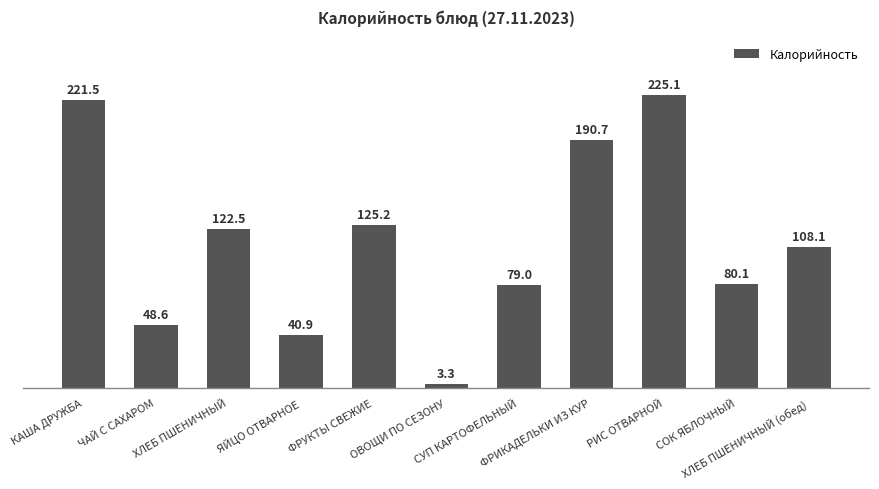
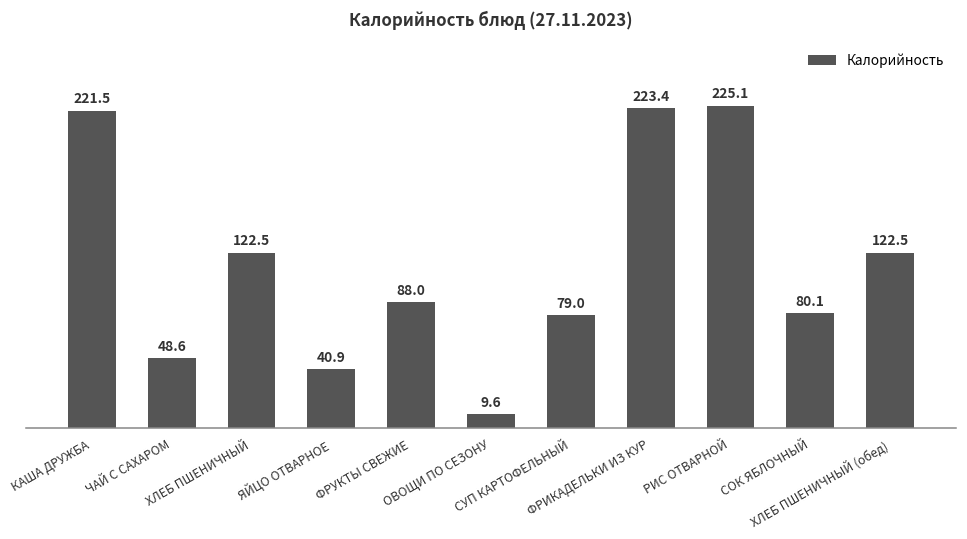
  {
    "КАША ДРУЖБА": 221.5,
    "ЧАЙ С САХАРОМ": 48.6,
    "ХЛЕБ ПШЕНИЧНЫЙ": 122.5,
    "ЯЙЦО ОТВАРНОЕ": 40.9,
-   "ФРУКТЫ СВЕЖИЕ": 125.2,
-   "ОВОЩИ ПО СЕЗОНУ": 3.3,
+   "ФРУКТЫ СВЕЖИЕ": 88.0,
+   "ОВОЩИ ПО СЕЗОНУ": 9.6,
    "СУП КАРТОФЕЛЬНЫЙ": 79.0,
-   "ФРИКАДЕЛЬКИ ИЗ КУР": 190.7,
+   "ФРИКАДЕЛЬКИ ИЗ КУР": 223.4,
    "РИС ОТВАРНОЙ": 225.1,
    "СОК ЯБЛОЧНЫЙ": 80.1,
-   "ХЛЕБ ПШЕНИЧНЫЙ (обед)": 108.1
+   "ХЛЕБ ПШЕНИЧНЫЙ (обед)": 122.5
  }
